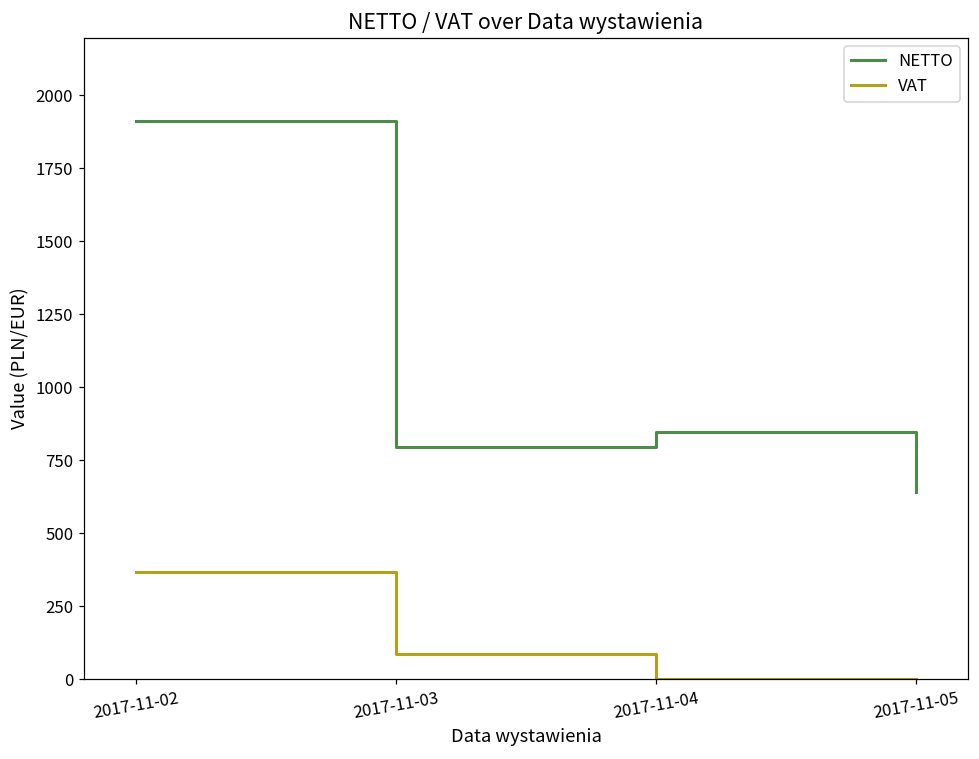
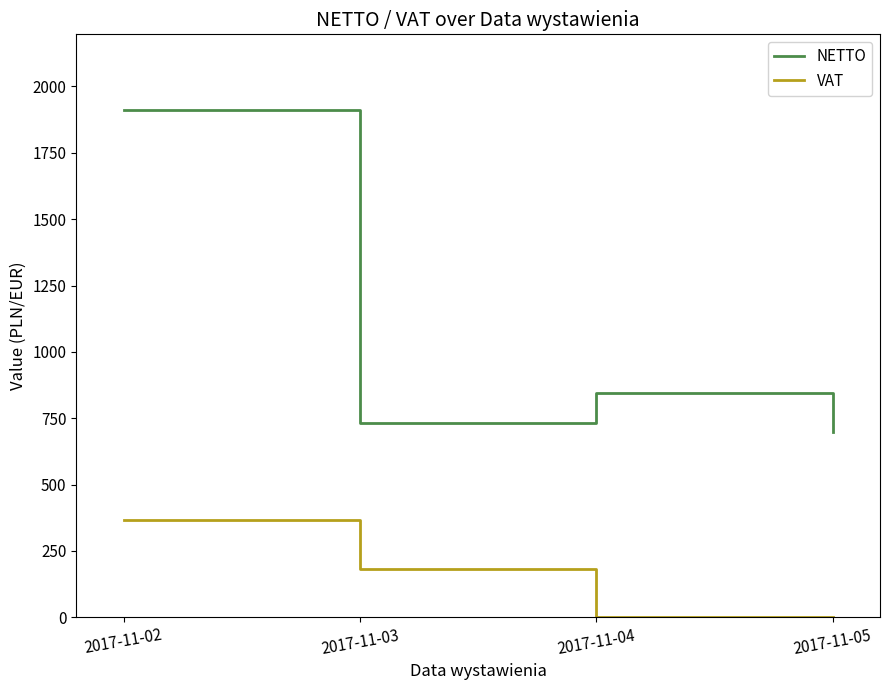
  {
    "NETTO": {
      "2017-11-02": 1910,
-     "2017-11-03": 790,
+     "2017-11-03": 730,
      "2017-11-04": 850,
-     "2017-11-05": 640
+     "2017-11-05": 700
    },
    "VAT": {
      "2017-11-02": 370,
-     "2017-11-03": 80,
+     "2017-11-03": 180,
      "2017-11-04": 0,
      "2017-11-05": 0
    }
  }
